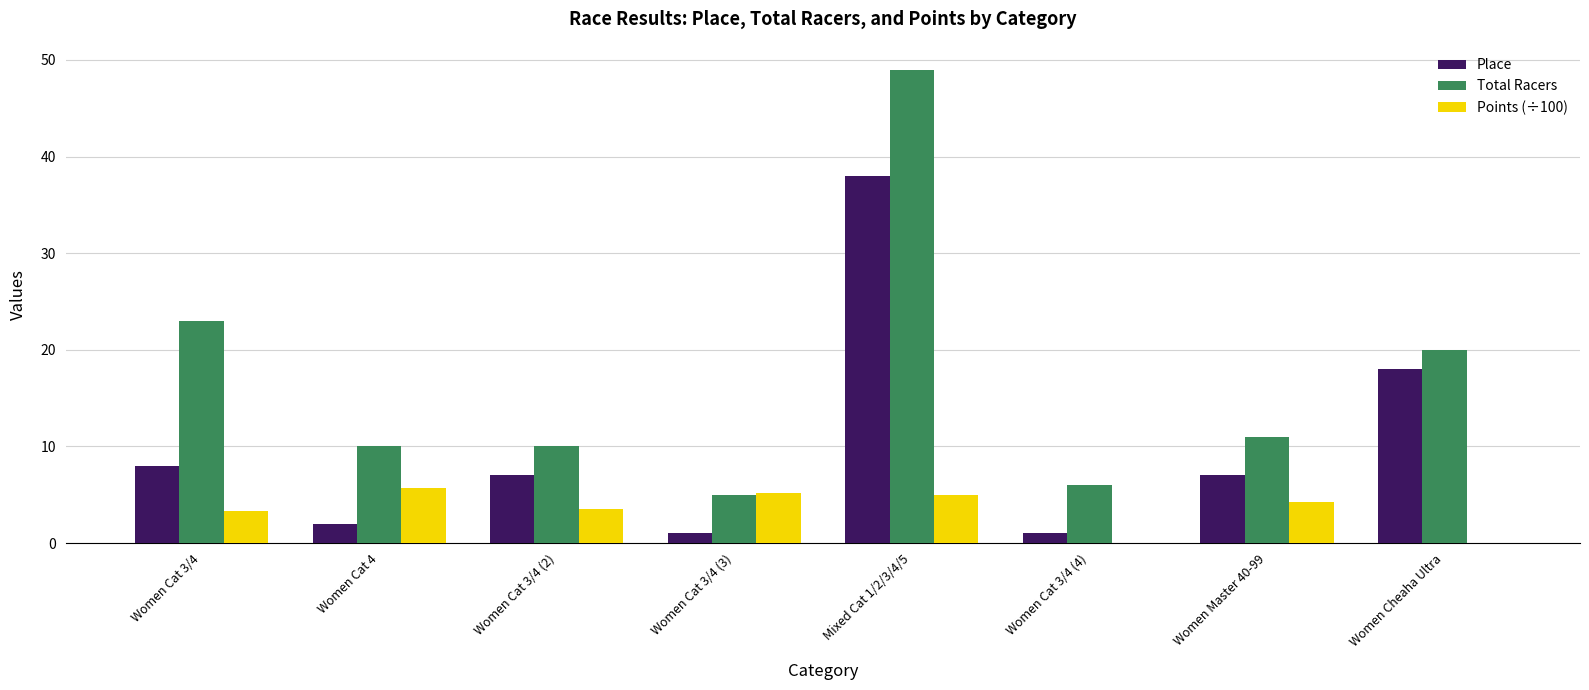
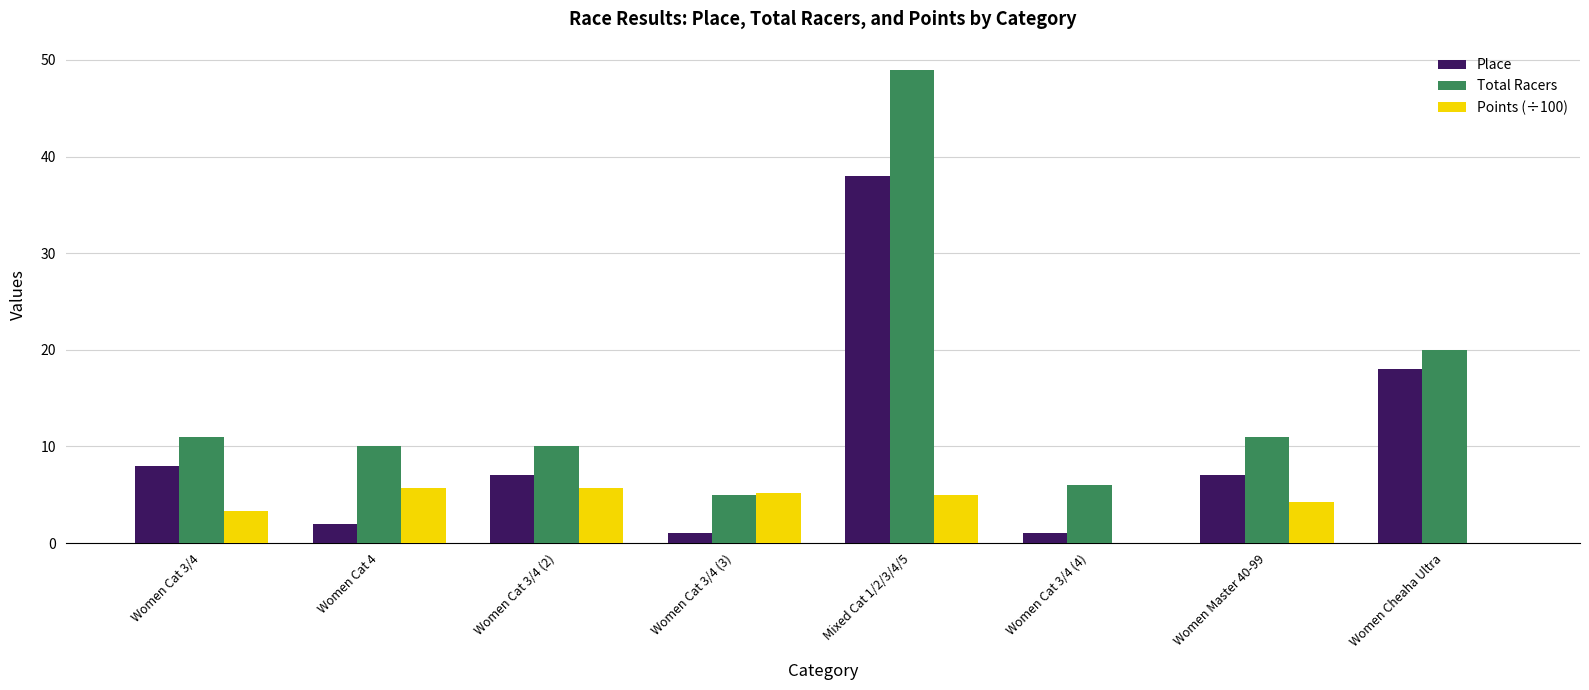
  {
    "Place": {
      "Women Cat 3/4": 8,
      "Women Cat 4": 2,
      "Women Cat 3/4 (2)": 7,
      "Women Cat 3/4 (3)": 1,
      "Mixed Cat 1/2/3/4/5": 38,
      "Women Cat 3/4 (4)": 1,
      "Women Master 40-99": 7,
      "Women Cheaha Ultra": 18
    },
    "Total Racers": {
-     "Women Cat 3/4": 23,
+     "Women Cat 3/4": 11,
      "Women Cat 4": 10,
      "Women Cat 3/4 (2)": 10,
      "Women Cat 3/4 (3)": 5,
      "Mixed Cat 1/2/3/4/5": 49,
      "Women Cat 3/4 (4)": 6,
      "Women Master 40-99": 11,
      "Women Cheaha Ultra": 20
    },
    "Points (÷100)": {
      "Women Cat 3/4": 3,
      "Women Cat 4": 6,
-     "Women Cat 3/4 (2)": 4,
+     "Women Cat 3/4 (2)": 6,
      "Women Cat 3/4 (3)": 5,
      "Mixed Cat 1/2/3/4/5": 5,
      "Women Cat 3/4 (4)": 0,
      "Women Master 40-99": 4,
      "Women Cheaha Ultra": 0
    }
  }
